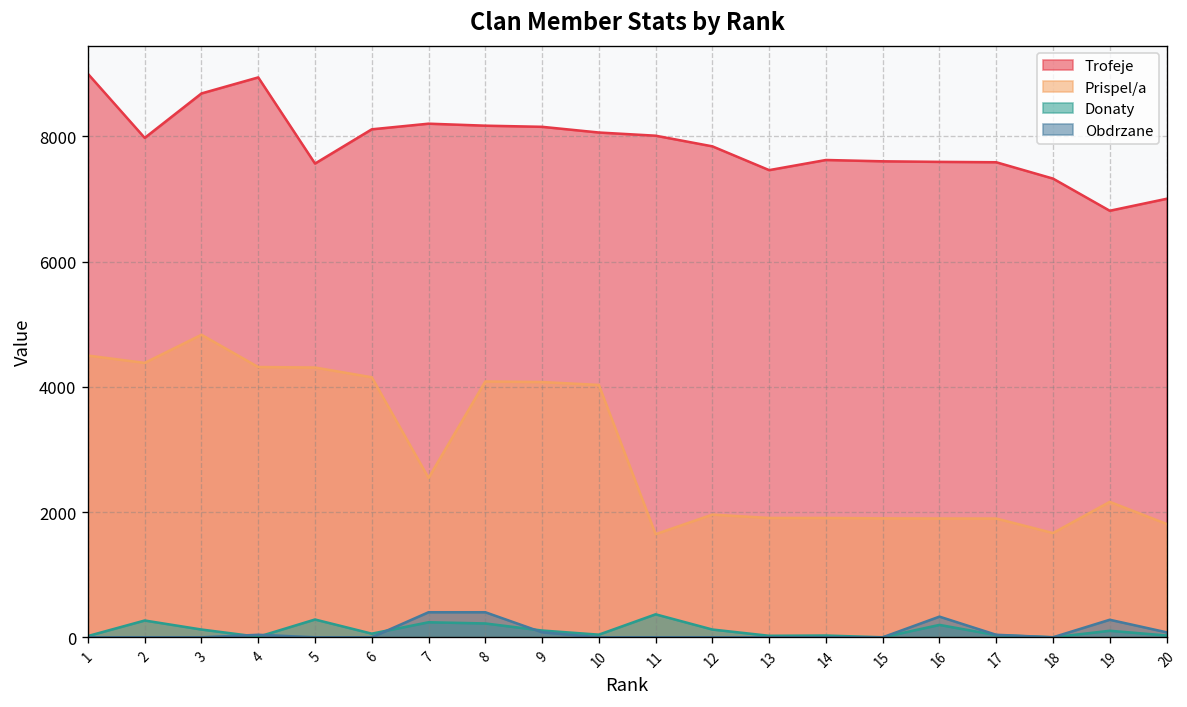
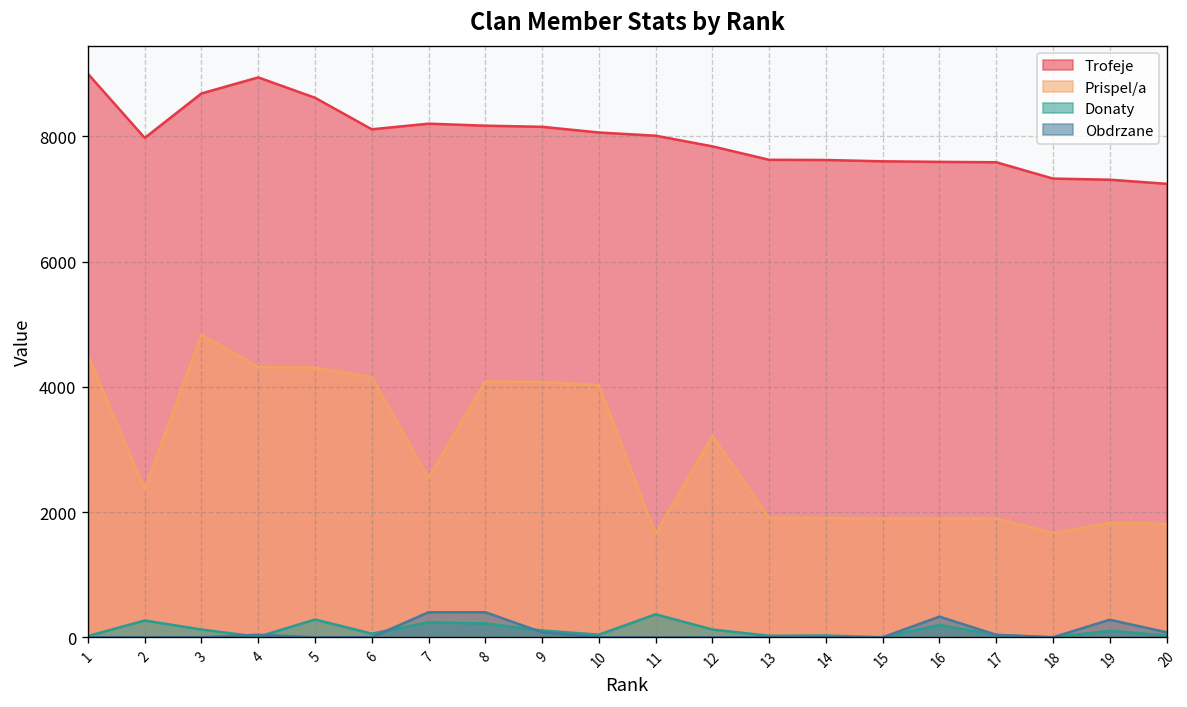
  {
    "Trofeje": {
      "1": 9000,
      "2": 8000,
      "3": 8700,
      "4": 8900,
-     "5": 7600,
+     "5": 8600,
      "6": 8100,
      "7": 8200,
      "8": 8200,
      "9": 8200,
      "10": 8100,
      "11": 8000,
      "12": 7800,
-     "13": 7500,
+     "13": 7600,
      "14": 7600,
      "15": 7600,
      "16": 7600,
      "17": 7600,
      "18": 7300,
-     "19": 6800,
-     "20": 7000
+     "19": 7300,
+     "20": 7200
    },
    "Prispel/a": {
      "1": 4500,
-     "2": 4400,
+     "2": 2400,
      "3": 4800,
      "4": 4300,
      "5": 4300,
      "6": 4200,
      "7": 2500,
      "8": 4100,
      "9": 4100,
      "10": 4000,
      "11": 1600,
-     "12": 2000,
+     "12": 3200,
      "13": 1900,
      "14": 1900,
      "15": 1900,
      "16": 1900,
      "17": 1900,
      "18": 1700,
-     "19": 2200,
+     "19": 1800,
      "20": 1800
    }
  }
